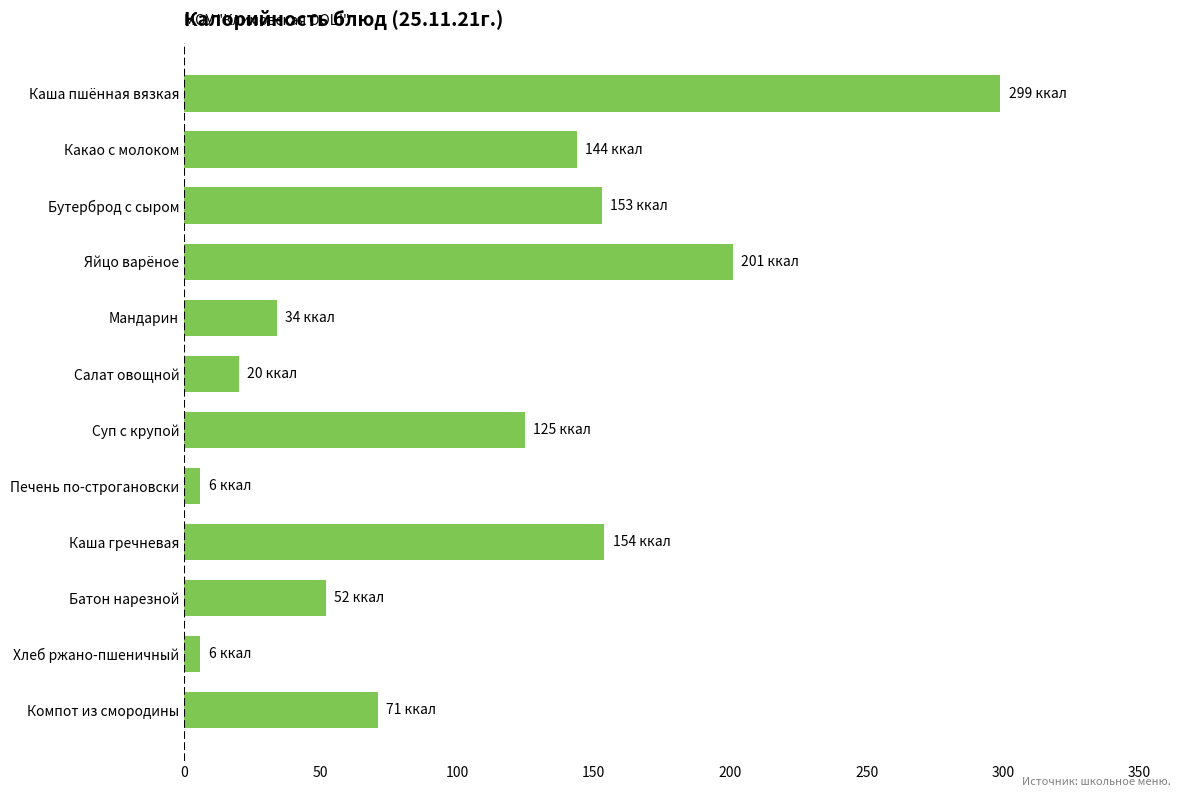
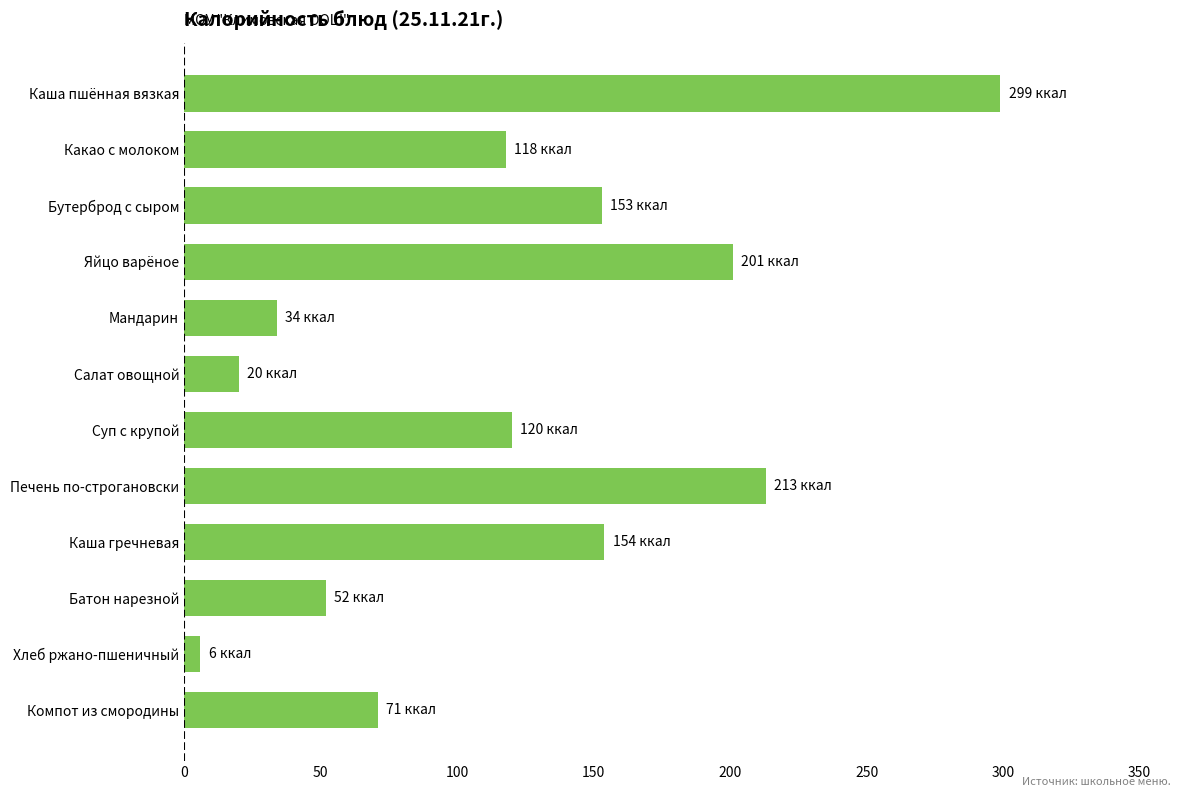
  {
    "Каша пшённая вязкая": 299,
-   "Какао с молоком": 144,
+   "Какао с молоком": 118,
    "Бутерброд с сыром": 153,
    "Яйцо варёное": 201,
    "Мандарин": 34,
    "Салат овощной": 20,
-   "Суп с крупой": 125,
-   "Печень по-строгановски": 6,
+   "Суп с крупой": 120,
+   "Печень по-строгановски": 213,
    "Каша гречневая": 154,
    "Батон нарезной": 52,
    "Хлеб ржано-пшеничный": 6,
    "Компот из смородины": 71
  }
